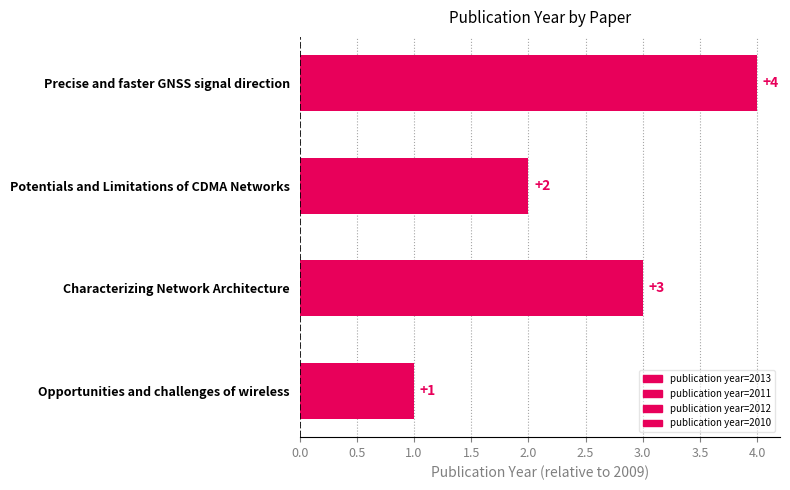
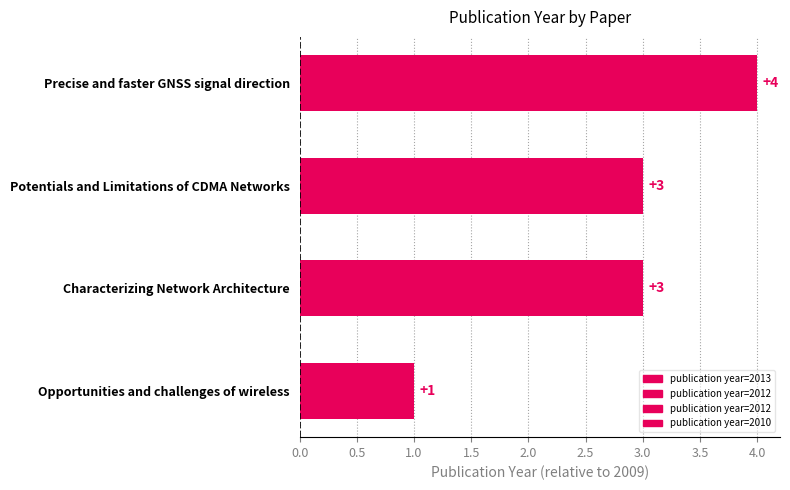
  {
    "Precise and faster GNSS signal direction": "+4",
-   "Potentials and Limitations of CDMA Networks": "+2",
+   "Potentials and Limitations of CDMA Networks": "+3",
    "Characterizing Network Architecture": "+3",
    "Opportunities and challenges of wireless": "+1"
  }
